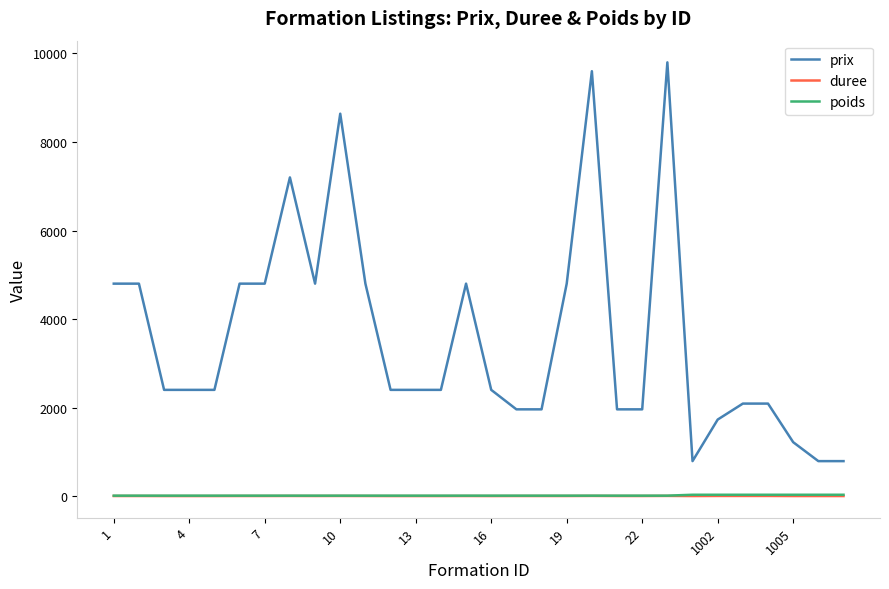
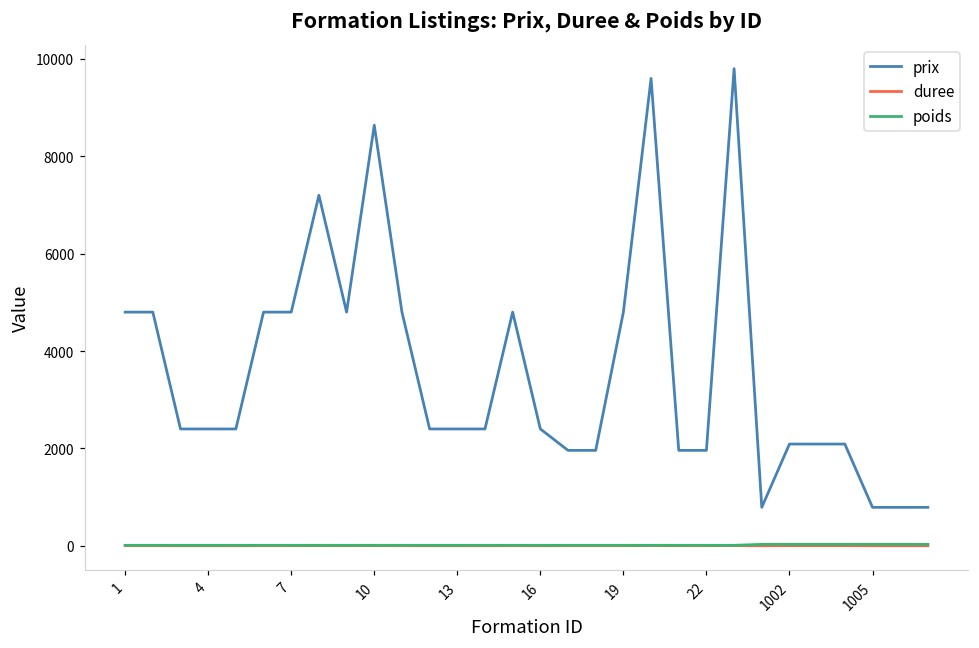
  {
    "prix": {
-     "1002": 1700,
-     "1005": 1200
+     "1002": 2100,
+     "1005": 800
    }
  }
